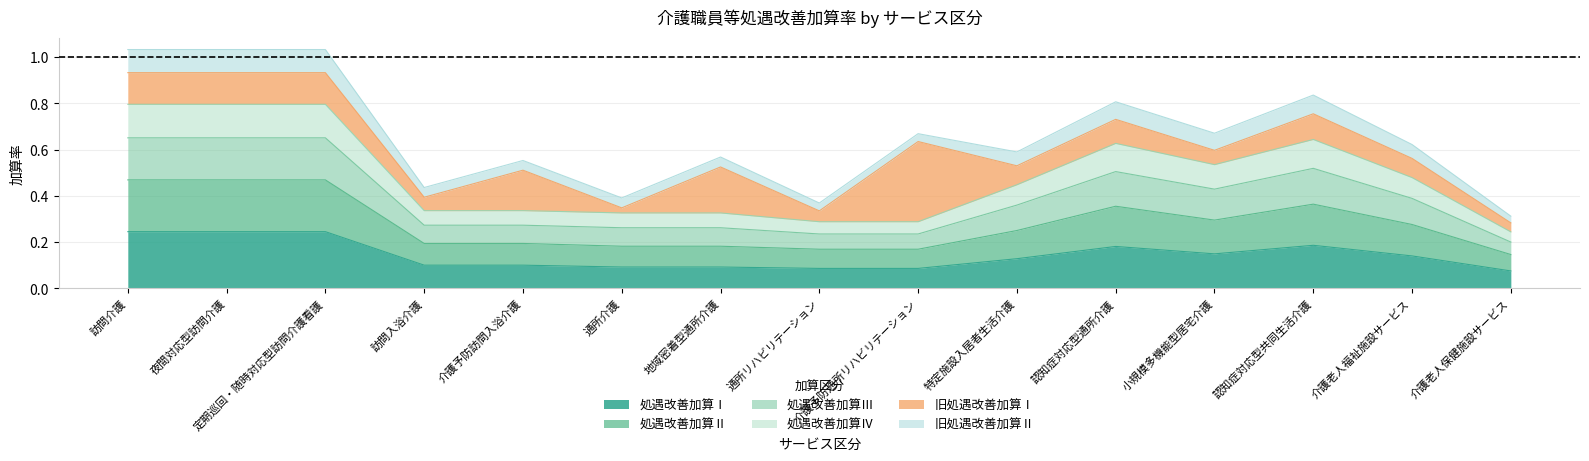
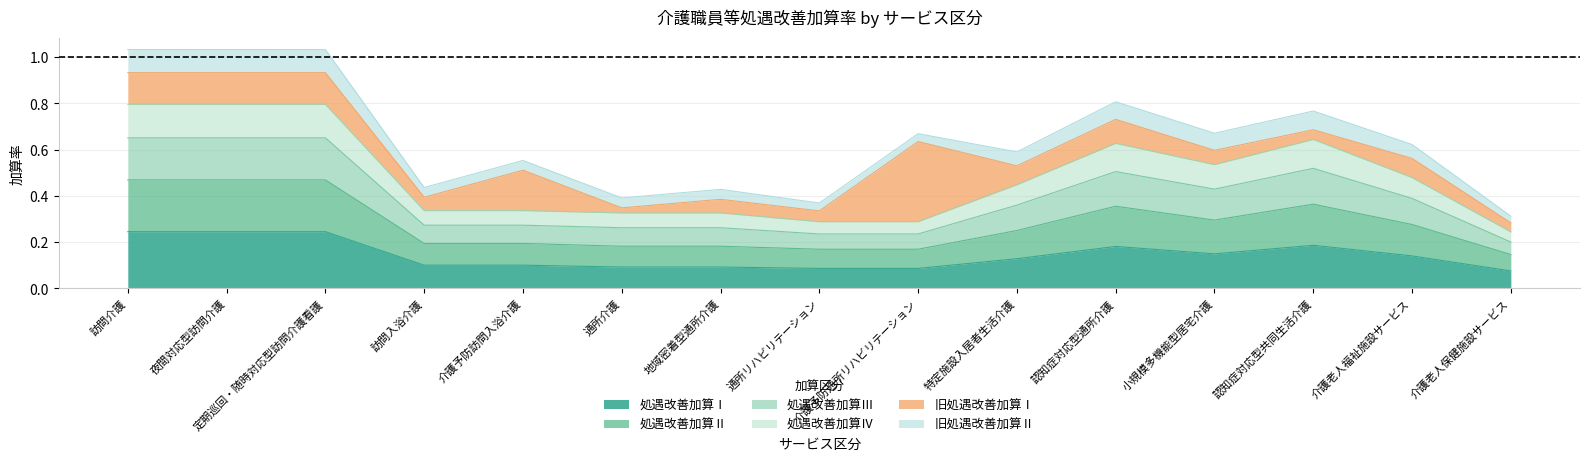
  {
    "旧処遇改善加算Ⅰ": {
      "訪問介護": 0.14,
      "夜間対応型訪問介護": 0.14,
      "定期巡回・随時対応型訪問介護看護": 0.14,
      "訪問入浴介護": 0.06,
      "介護予防訪問入浴介護": 0.18,
      "通所介護": 0.02,
-     "地域密着型通所介護": 0.20,
+     "地域密着型通所介護": 0.06,
      "通所リハビリテーション": 0.05,
      "介護予防通所リハビリテーション": 0.35,
      "特定施設入居者生活介護": 0.08,
      "認知症対応型通所介護": 0.10,
      "小規模多機能型居宅介護": 0.06,
-     "認知症対応型共同生活介護": 0.11,
+     "認知症対応型共同生活介護": 0.04,
      "介護老人福祉施設サービス": 0.08,
      "介護老人保健施設サービス": 0.04
    }
  }
